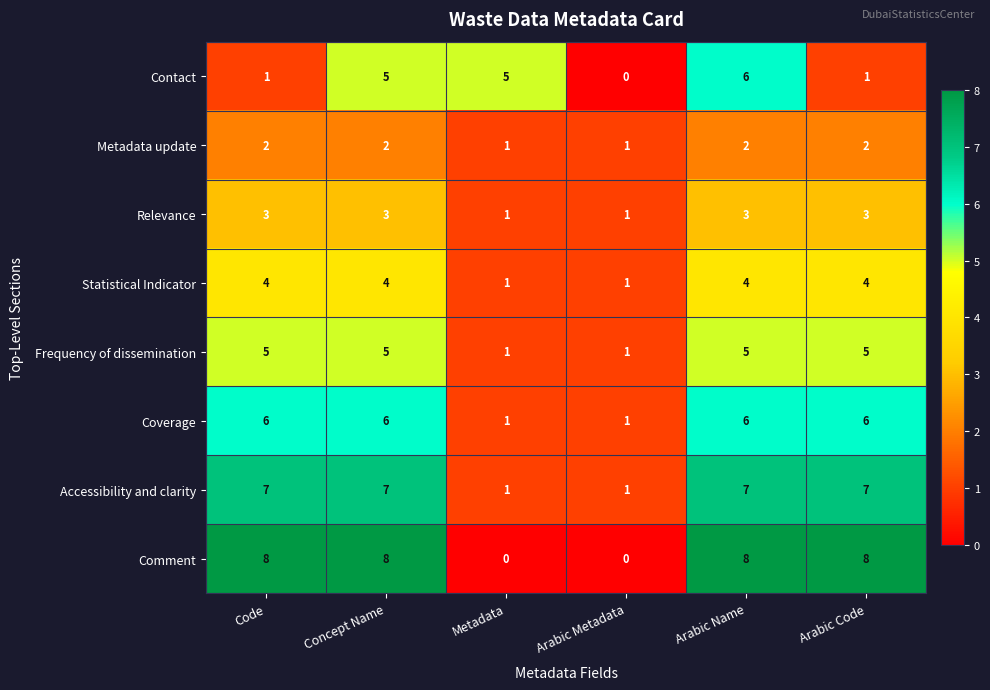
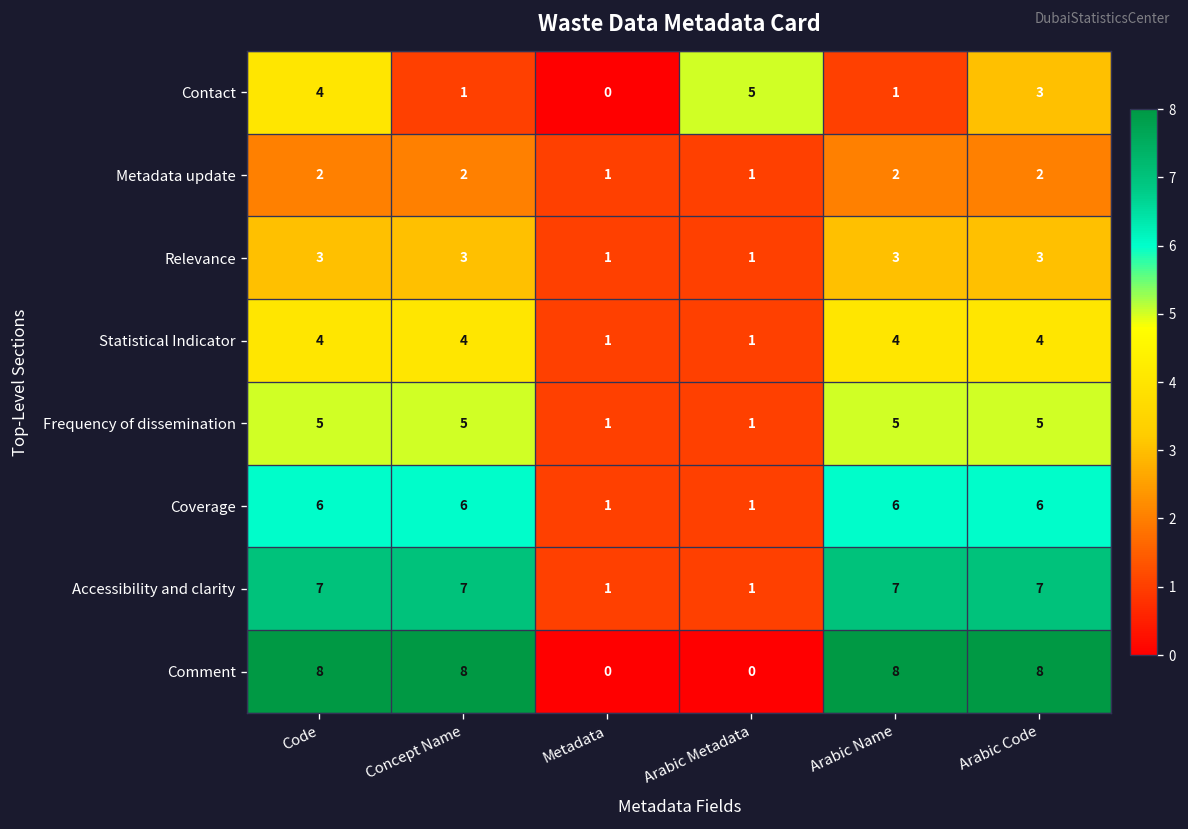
  {
    "Contact": {
-     "Code": 1,
-     "Concept Name": 5,
-     "Metadata": 5,
-     "Arabic Metadata": 0,
-     "Arabic Name": 6,
-     "Arabic Code": 1
+     "Code": 4,
+     "Concept Name": 1,
+     "Metadata": 0,
+     "Arabic Metadata": 5,
+     "Arabic Name": 1,
+     "Arabic Code": 3
    },
    "Metadata update": {
      "Code": 2,
      "Concept Name": 2,
      "Metadata": 1,
      "Arabic Metadata": 1,
      "Arabic Name": 2,
      "Arabic Code": 2
    },
    "Relevance": {
      "Code": 3,
      "Concept Name": 3,
      "Metadata": 1,
      "Arabic Metadata": 1,
      "Arabic Name": 3,
      "Arabic Code": 3
    },
    "Statistical Indicator": {
      "Code": 4,
      "Concept Name": 4,
      "Metadata": 1,
      "Arabic Metadata": 1,
      "Arabic Name": 4,
      "Arabic Code": 4
    },
    "Frequency of dissemination": {
      "Code": 5,
      "Concept Name": 5,
      "Metadata": 1,
      "Arabic Metadata": 1,
      "Arabic Name": 5,
      "Arabic Code": 5
    },
    "Coverage": {
      "Code": 6,
      "Concept Name": 6,
      "Metadata": 1,
      "Arabic Metadata": 1,
      "Arabic Name": 6,
      "Arabic Code": 6
    },
    "Accessibility and clarity": {
      "Code": 7,
      "Concept Name": 7,
      "Metadata": 1,
      "Arabic Metadata": 1,
      "Arabic Name": 7,
      "Arabic Code": 7
    },
    "Comment": {
      "Code": 8,
      "Concept Name": 8,
      "Metadata": 0,
      "Arabic Metadata": 0,
      "Arabic Name": 8,
      "Arabic Code": 8
    }
  }
